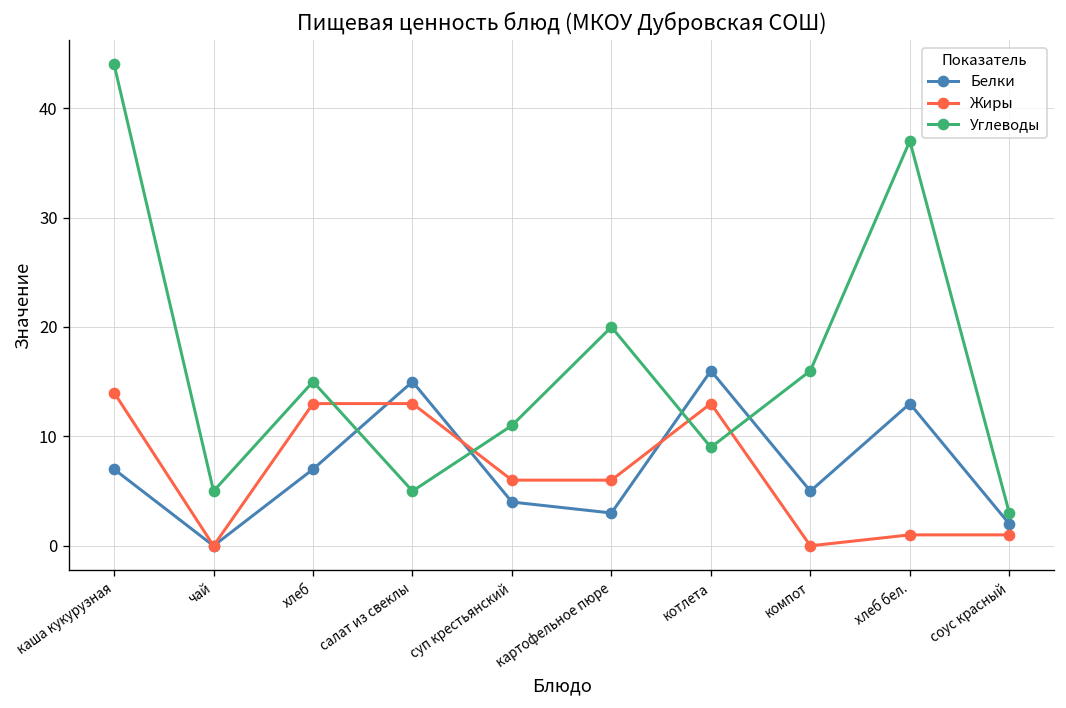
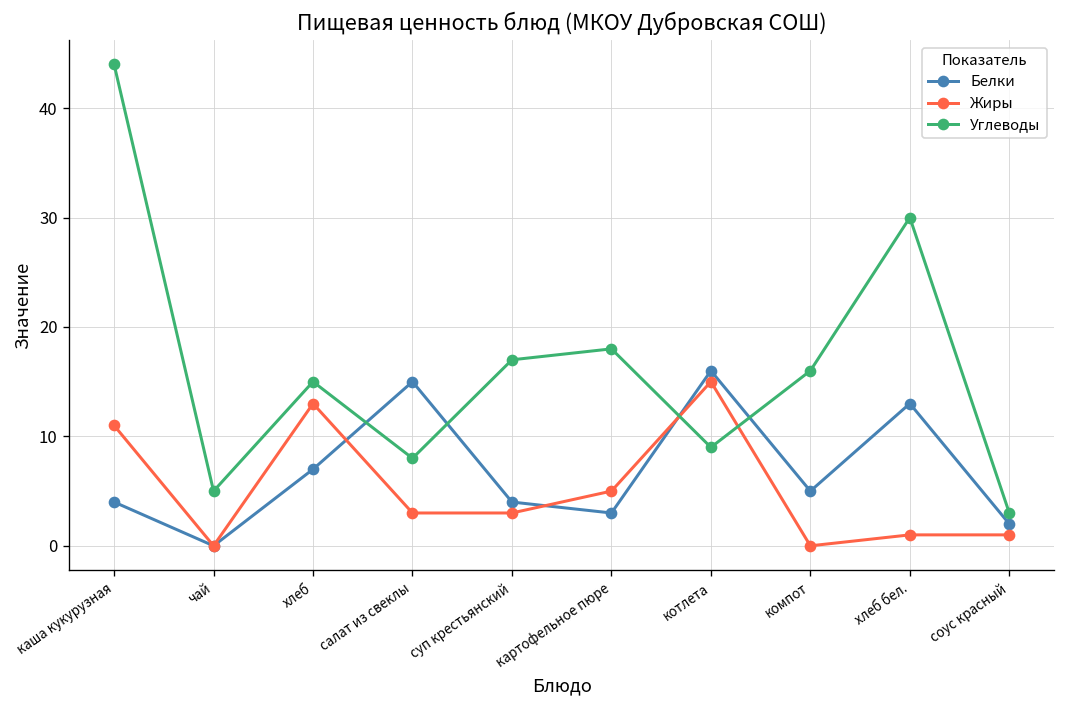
  {
    "Белки": {
-     "каша кукурузная": 7,
+     "каша кукурузная": 4,
      "хлеб": 7,
      "салат из свеклы": 15,
      "суп крестьянский": 4,
      "картофельное пюре": 3,
      "котлета": 16,
      "компот": 5,
      "хлеб бел.": 13,
      "соус красный": 2
    },
    "Жиры": {
-     "каша кукурузная": 14,
+     "каша кукурузная": 11,
      "хлеб": 13,
-     "салат из свеклы": 13,
-     "суп крестьянский": 6,
-     "картофельное пюре": 6,
-     "котлета": 13,
+     "салат из свеклы": 3,
+     "суп крестьянский": 3,
+     "картофельное пюре": 5,
+     "котлета": 15,
      "компот": 0,
      "хлеб бел.": 1,
      "соус красный": 1
    },
    "Углеводы": {
      "каша кукурузная": 44,
      "чай": 5,
      "хлеб": 15,
-     "салат из свеклы": 5,
-     "суп крестьянский": 11,
-     "картофельное пюре": 20,
+     "салат из свеклы": 8,
+     "суп крестьянский": 17,
+     "картофельное пюре": 18,
      "котлета": 9,
      "компот": 16,
-     "хлеб бел.": 37,
+     "хлеб бел.": 30,
      "соус красный": 3
    }
  }
